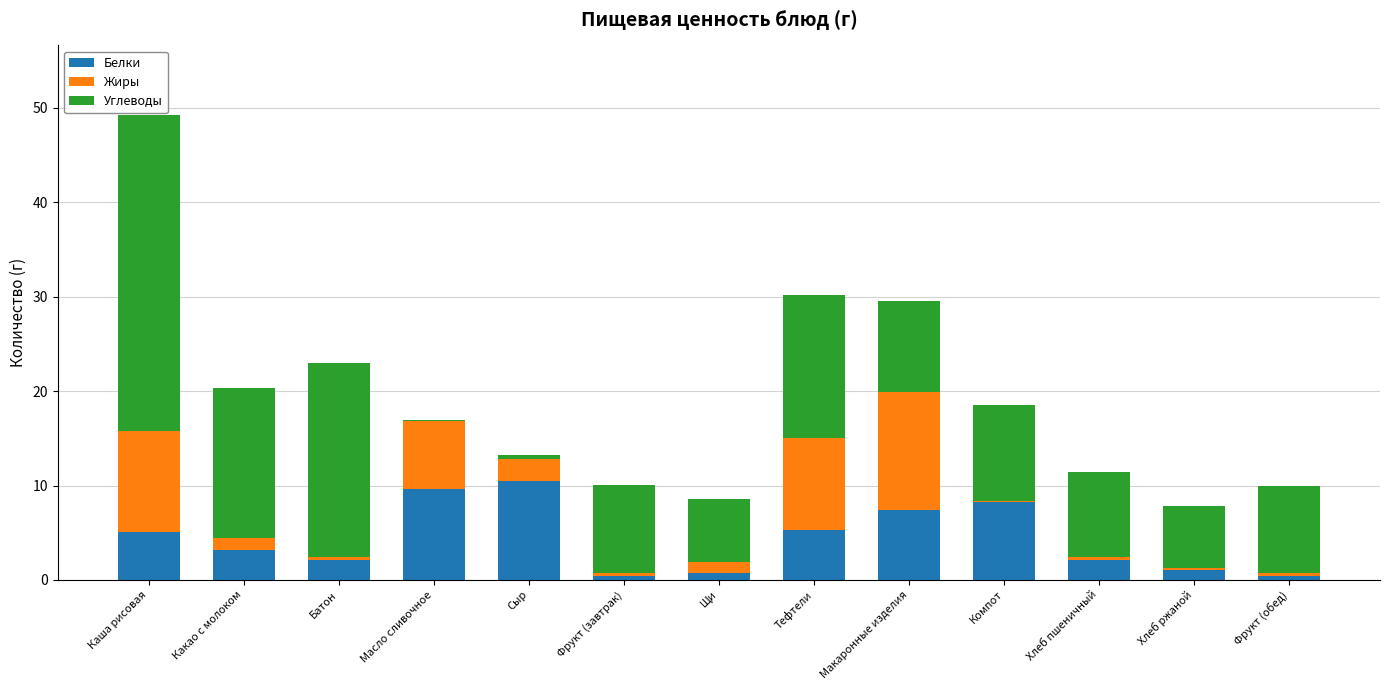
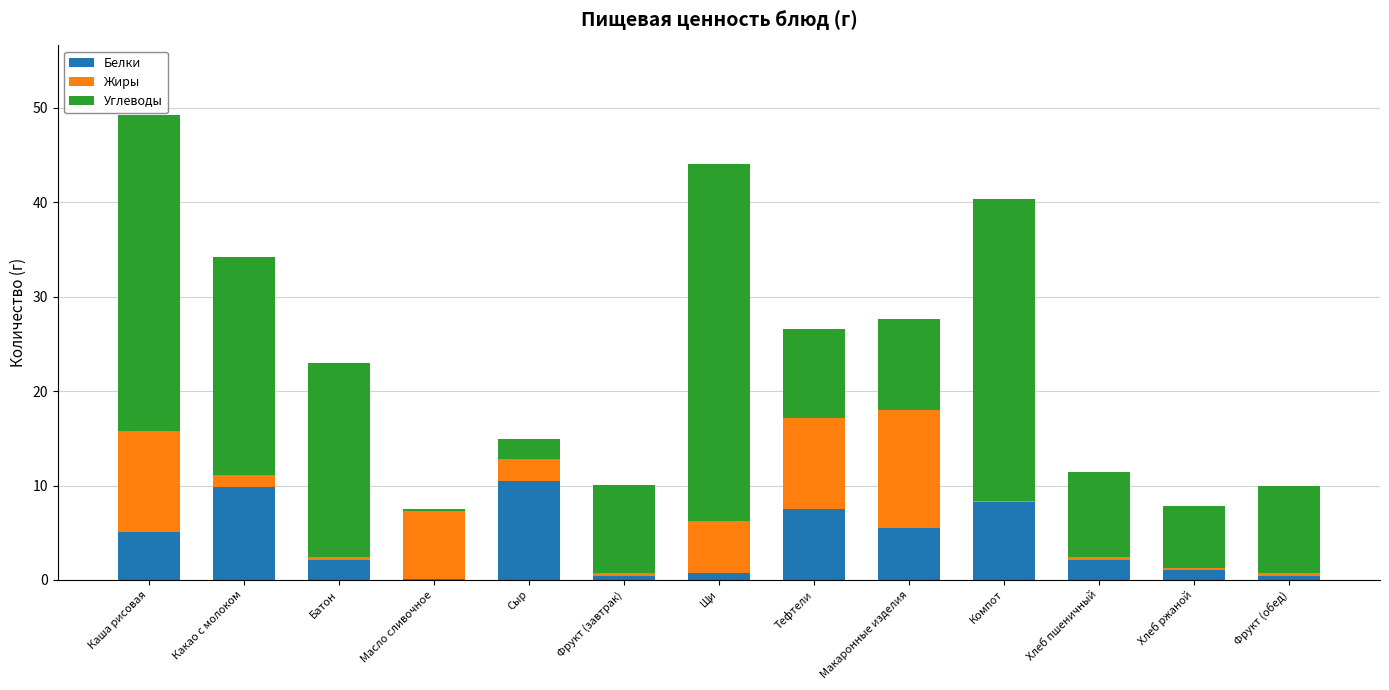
  {
    "Белки": {
      "Каша рисовая": 5,
-     "Какао с молоком": 3,
+     "Какао с молоком": 10,
      "Батон": 2,
-     "Масло сливочное": 10,
+     "Масло сливочное": 0,
      "Сыр": 11,
      "Фрукт (завтрак)": 0,
      "Щи": 1,
-     "Тефтели": 5,
-     "Макаронные изделия": 7,
+     "Тефтели": 7,
+     "Макаронные изделия": 6,
      "Компот": 8,
      "Хлеб пшеничный": 2,
      "Хлеб ржаной": 1,
      "Фрукт (обед)": 0
    },
    "Жиры": {
      "Каша рисовая": 11,
      "Какао с молоком": 1,
      "Батон": 0,
      "Масло сливочное": 7,
      "Сыр": 2,
      "Фрукт (завтрак)": 0,
-     "Щи": 1,
+     "Щи": 5,
      "Тефтели": 10,
      "Макаронные изделия": 12,
      "Хлеб пшеничный": 0,
      "Фрукт (обед)": 0
    },
    "Углеводы": {
      "Каша рисовая": 33,
-     "Какао с молоком": 16,
+     "Какао с молоком": 23,
      "Батон": 21,
-     "Сыр": 0,
+     "Сыр": 2,
      "Фрукт (завтрак)": 9,
-     "Щи": 7,
-     "Тефтели": 15,
+     "Щи": 38,
+     "Тефтели": 9,
      "Макаронные изделия": 10,
-     "Компот": 10,
+     "Компот": 32,
      "Хлеб пшеничный": 9,
      "Хлеб ржаной": 7,
      "Фрукт (обед)": 9
    }
  }
